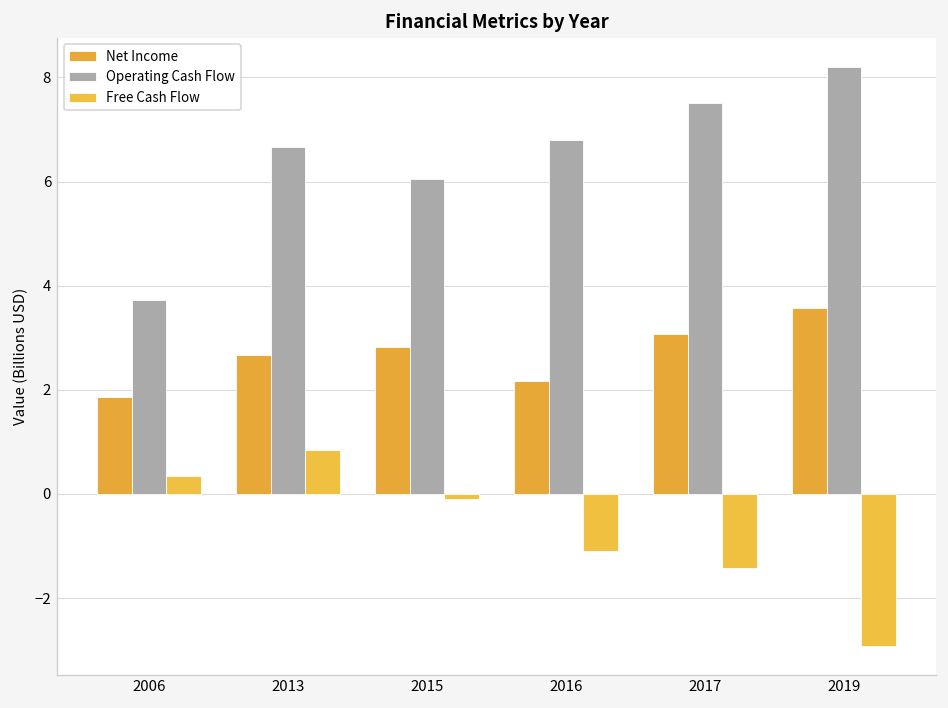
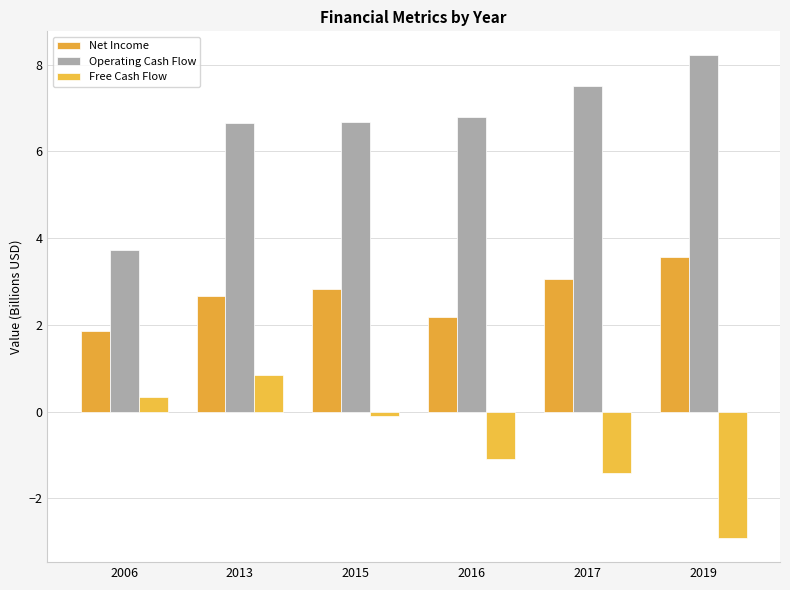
  {
    "Operating Cash Flow": {
      "2006": 3.7,
      "2013": 6.7,
-     "2015": 6.1,
+     "2015": 6.7,
      "2016": 6.8,
      "2017": 7.5,
      "2019": 8.2
    }
  }
